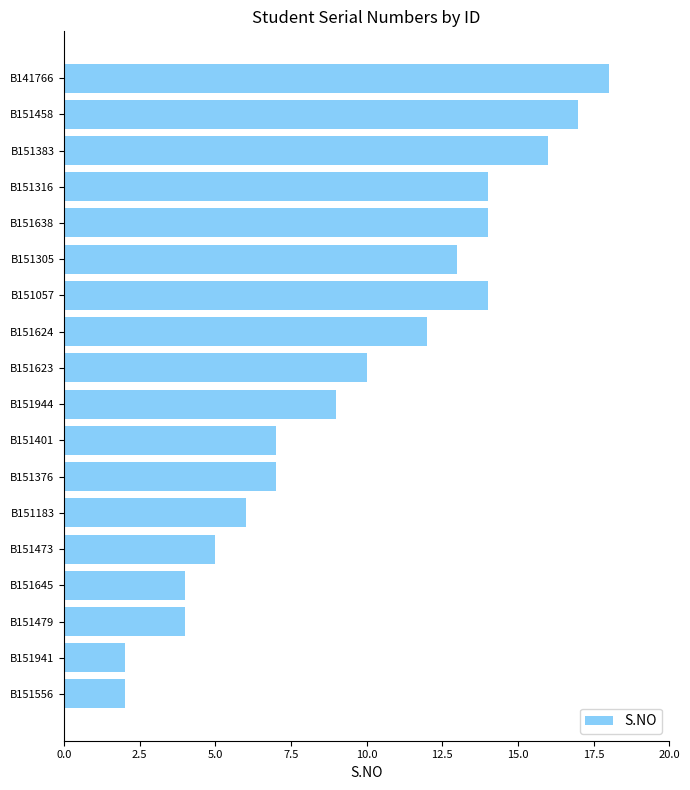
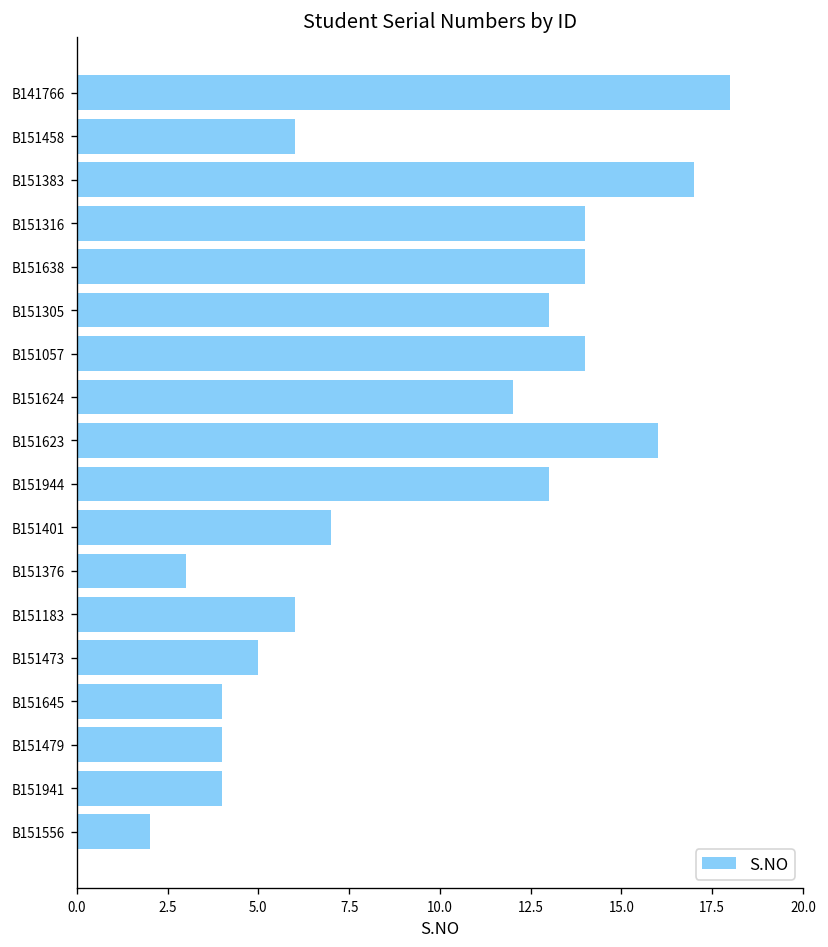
  {
    "B141766": 18,
-   "B151458": 17,
-   "B151383": 16,
+   "B151458": 6,
+   "B151383": 17,
    "B151316": 14,
    "B151638": 14,
    "B151305": 13,
    "B151057": 14,
    "B151624": 12,
-   "B151623": 10,
-   "B151944": 9,
+   "B151623": 16,
+   "B151944": 13,
    "B151401": 7,
-   "B151376": 7,
+   "B151376": 3,
    "B151183": 6,
    "B151473": 5,
    "B151645": 4,
    "B151479": 4,
-   "B151941": 2,
+   "B151941": 4,
    "B151556": 2
  }
